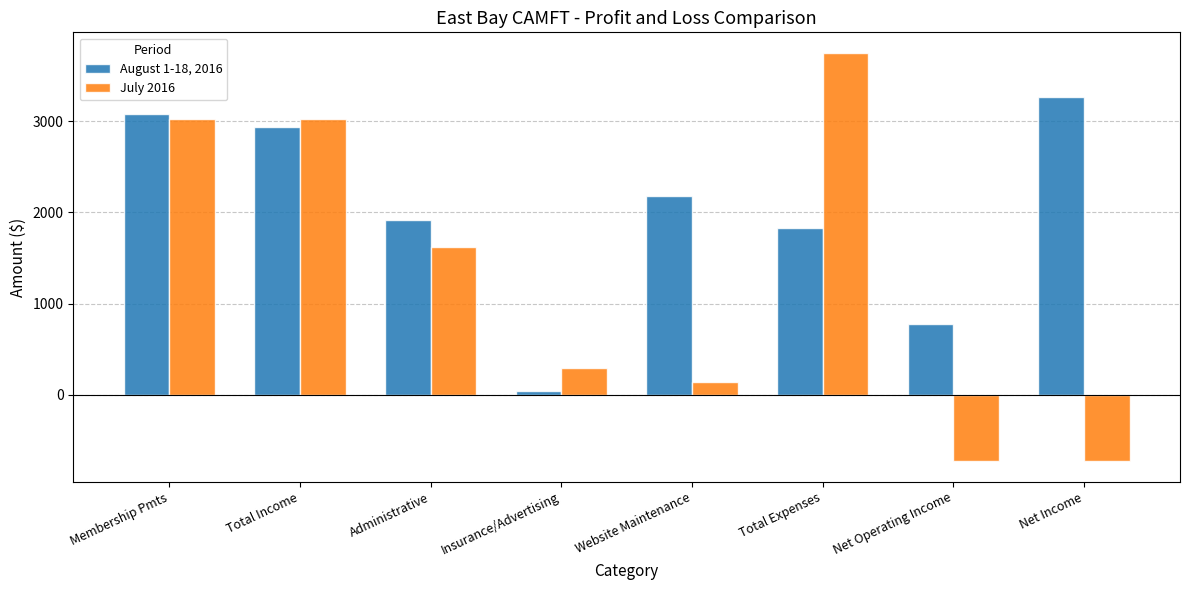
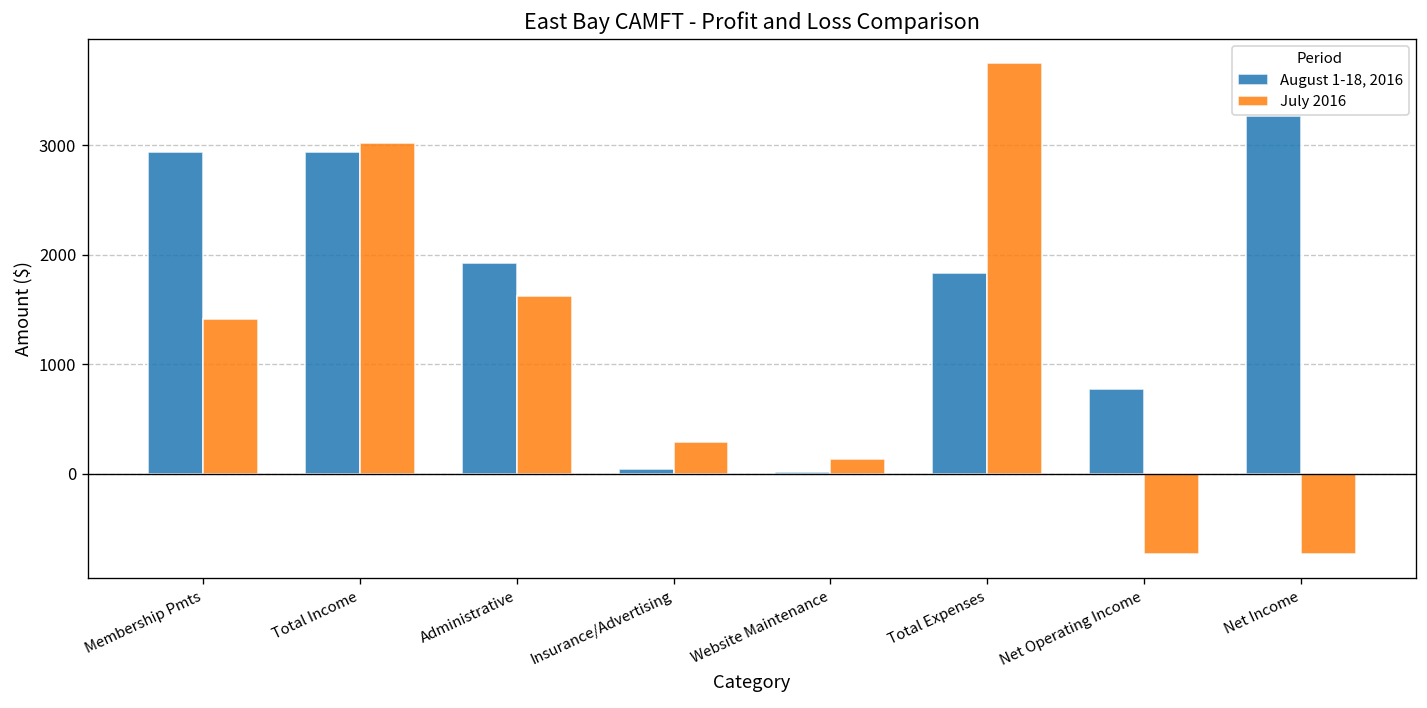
  {
    "August 1-18, 2016": {
-     "Membership Pmts": 3100,
+     "Membership Pmts": 2900,
      "Total Income": 2900,
      "Administrative": 1900,
      "Insurance/Advertising": 0,
-     "Website Maintenance": 2200,
+     "Website Maintenance": 0,
      "Total Expenses": 1800,
      "Net Operating Income": 800,
      "Net Income": 3300
    },
    "July 2016": {
-     "Membership Pmts": 3000,
+     "Membership Pmts": 1400,
      "Total Income": 3000,
      "Administrative": 1600,
      "Insurance/Advertising": 300,
      "Website Maintenance": 100,
      "Total Expenses": 3700,
      "Net Operating Income": -700,
      "Net Income": -700
    }
  }
